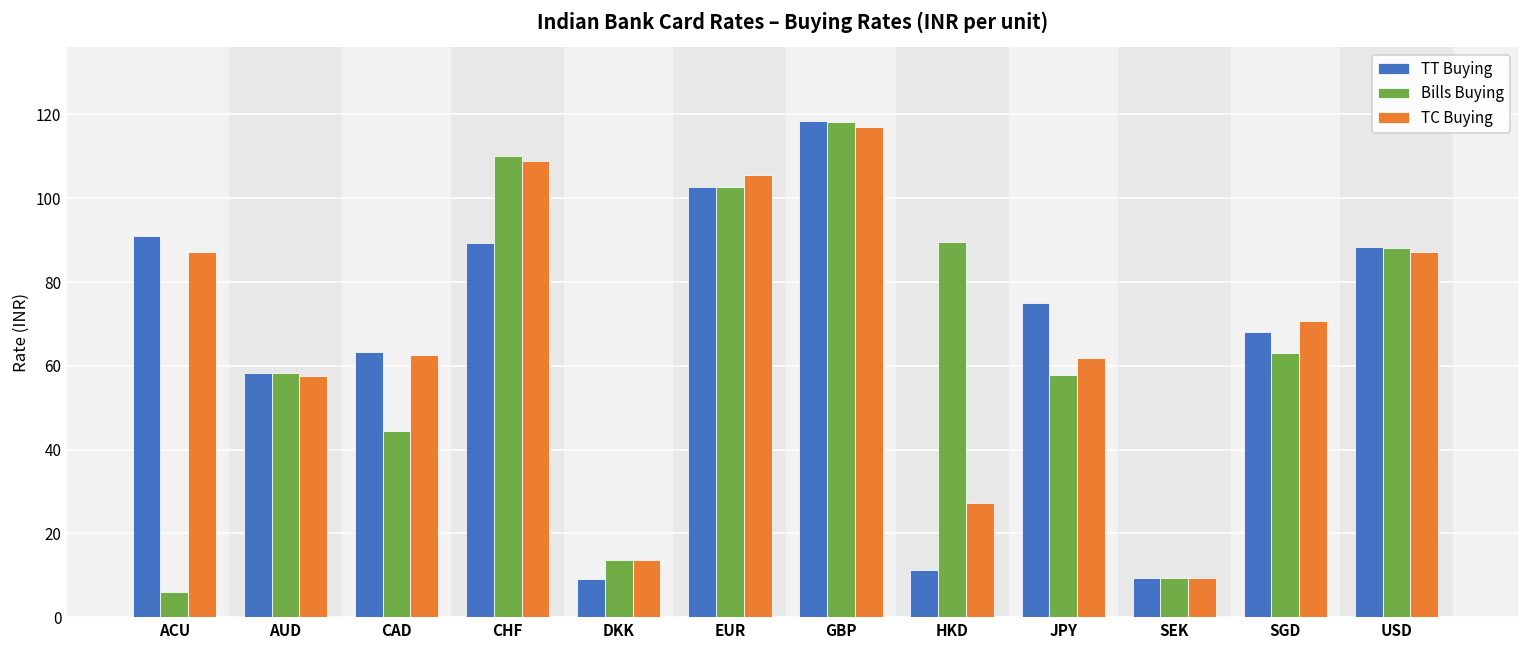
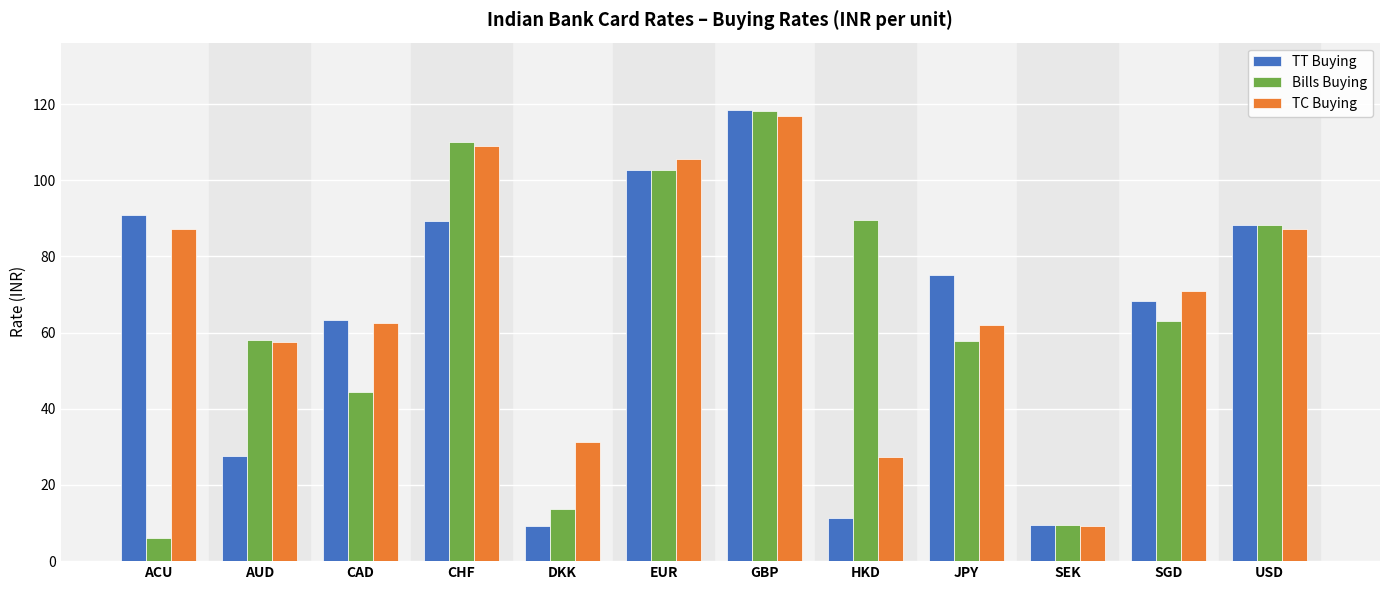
  {
    "TT Buying": {
      "ACU": 91,
-     "AUD": 58,
+     "AUD": 28,
      "CAD": 63,
      "CHF": 89,
      "DKK": 9,
      "EUR": 103,
      "GBP": 118,
      "HKD": 11,
      "JPY": 75,
      "SEK": 9,
      "SGD": 68,
      "USD": 88
    },
    "Bills Buying": {
      "ACU": 6,
      "AUD": 58,
      "CAD": 44,
      "CHF": 110,
      "DKK": 14,
      "EUR": 103,
      "GBP": 118,
      "HKD": 90,
      "JPY": 58,
      "SEK": 9,
      "SGD": 63,
      "USD": 88
    },
    "TC Buying": {
      "ACU": 87,
      "AUD": 58,
      "CAD": 63,
      "CHF": 109,
-     "DKK": 14,
+     "DKK": 31,
      "EUR": 106,
      "GBP": 117,
      "HKD": 27,
      "JPY": 62,
      "SEK": 9,
      "SGD": 71,
      "USD": 87
    }
  }
